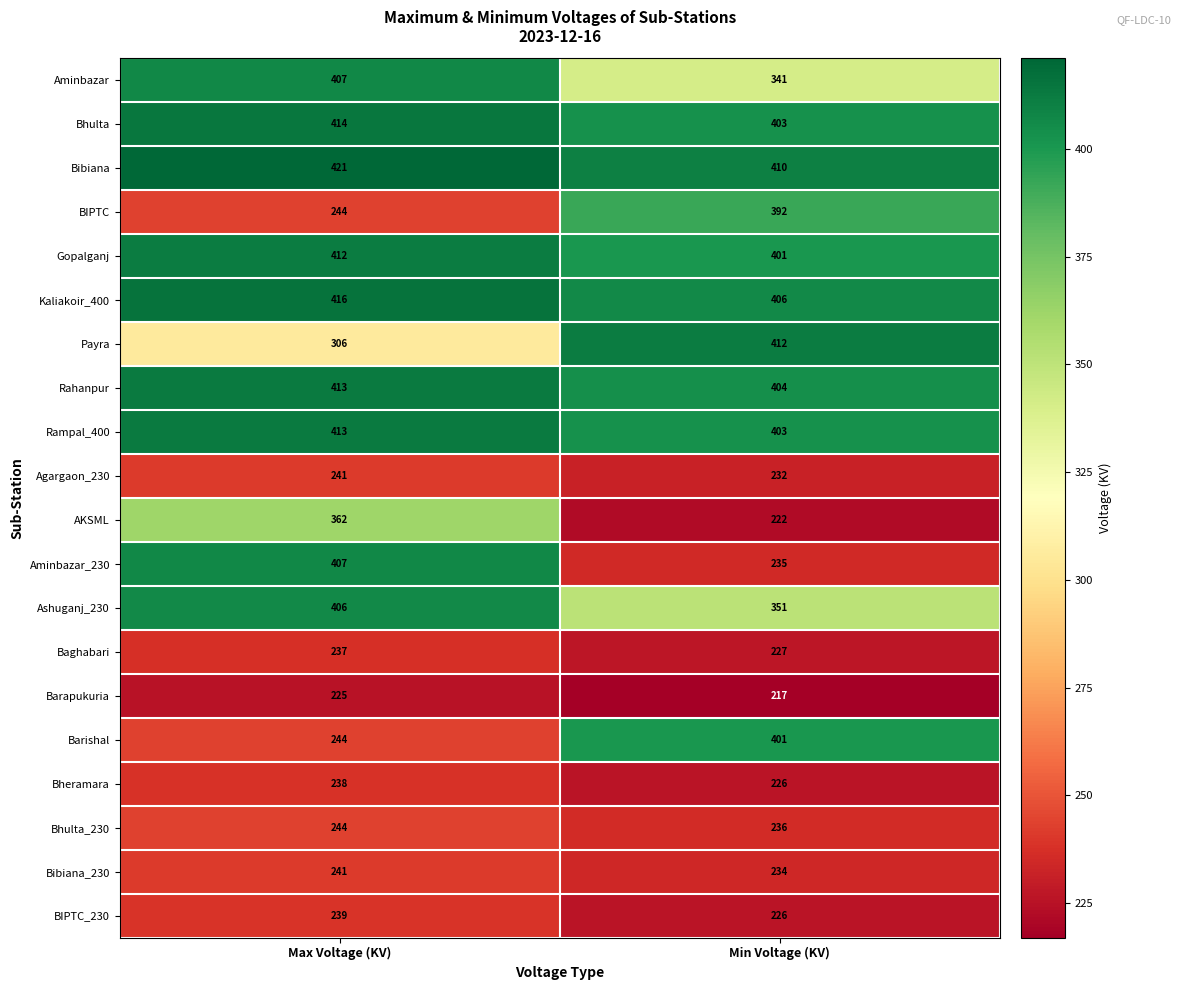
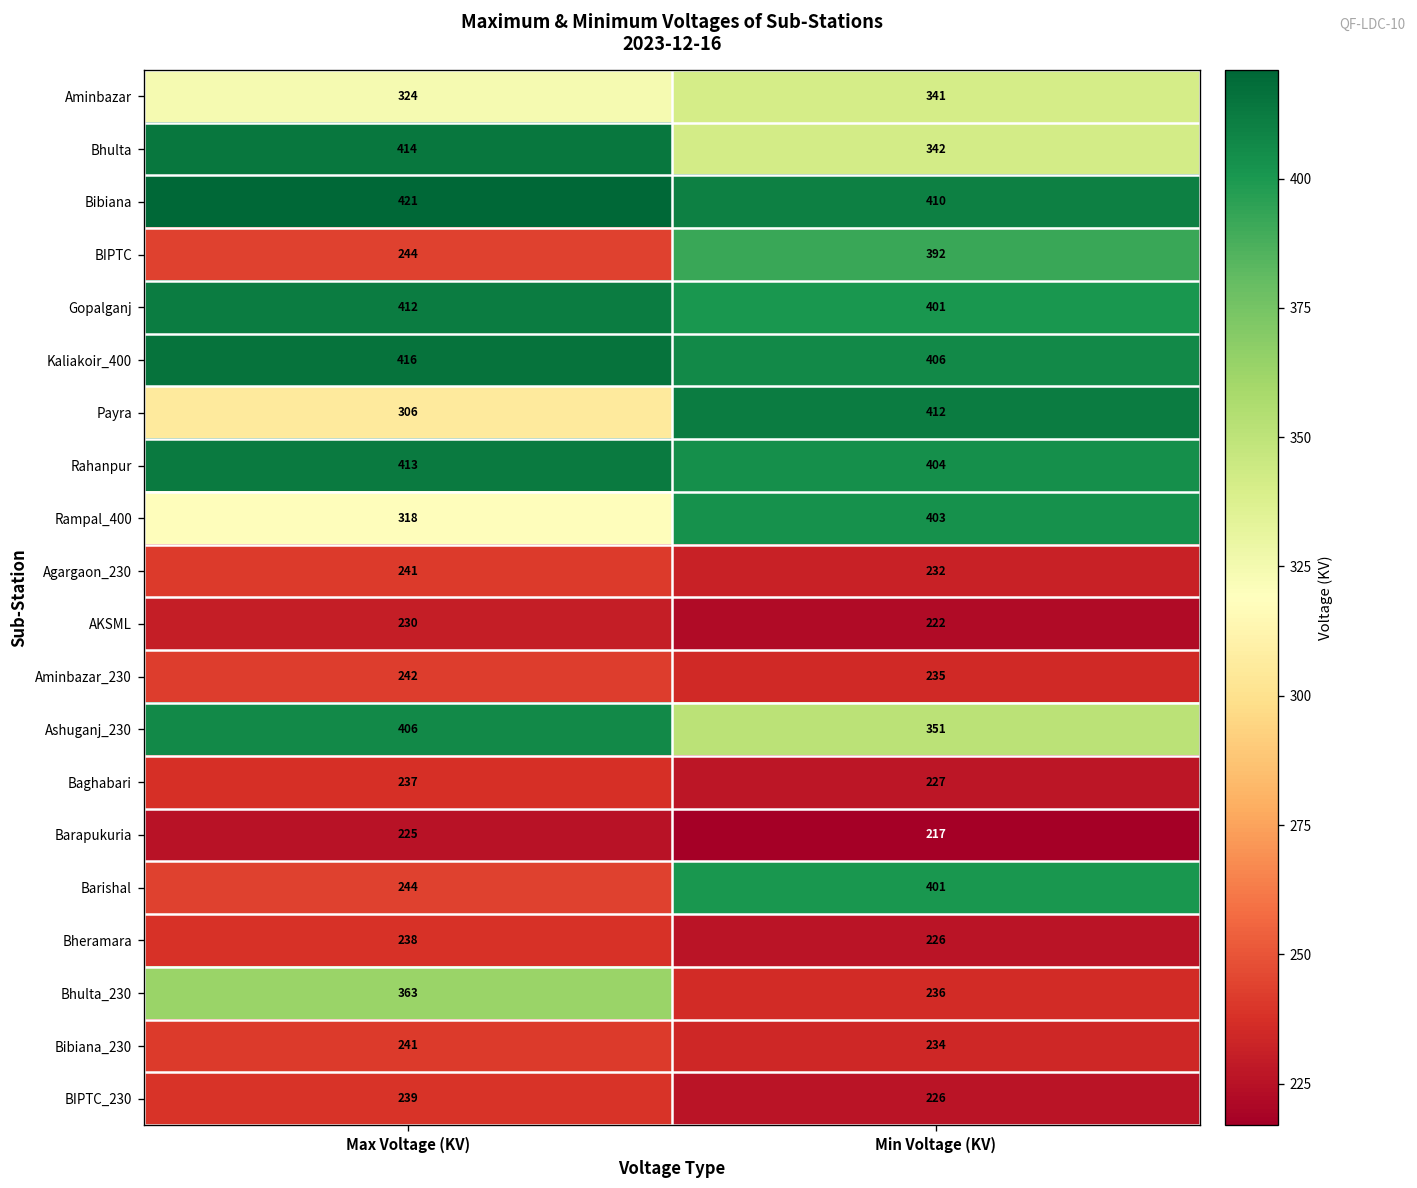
  {
    "Aminbazar": {
-     "Max Voltage (KV)": 407,
+     "Max Voltage (KV)": 324,
      "Min Voltage (KV)": 341
    },
    "Bhulta": {
      "Max Voltage (KV)": 414,
-     "Min Voltage (KV)": 403
+     "Min Voltage (KV)": 342
    },
    "Bibiana": {
      "Max Voltage (KV)": 421,
      "Min Voltage (KV)": 410
    },
    "BIPTC": {
      "Max Voltage (KV)": 244,
      "Min Voltage (KV)": 392
    },
    "Gopalganj": {
      "Max Voltage (KV)": 412,
      "Min Voltage (KV)": 401
    },
    "Kaliakoir_400": {
      "Max Voltage (KV)": 416,
      "Min Voltage (KV)": 406
    },
    "Payra": {
      "Max Voltage (KV)": 306,
      "Min Voltage (KV)": 412
    },
    "Rahanpur": {
      "Max Voltage (KV)": 413,
      "Min Voltage (KV)": 404
    },
    "Rampal_400": {
-     "Max Voltage (KV)": 413,
+     "Max Voltage (KV)": 318,
      "Min Voltage (KV)": 403
    },
    "Agargaon_230": {
      "Max Voltage (KV)": 241,
      "Min Voltage (KV)": 232
    },
    "AKSML": {
-     "Max Voltage (KV)": 362,
+     "Max Voltage (KV)": 230,
      "Min Voltage (KV)": 222
    },
    "Aminbazar_230": {
-     "Max Voltage (KV)": 407,
+     "Max Voltage (KV)": 242,
      "Min Voltage (KV)": 235
    },
    "Ashuganj_230": {
      "Max Voltage (KV)": 406,
      "Min Voltage (KV)": 351
    },
    "Baghabari": {
      "Max Voltage (KV)": 237,
      "Min Voltage (KV)": 227
    },
    "Barapukuria": {
      "Max Voltage (KV)": 225,
      "Min Voltage (KV)": 217
    },
    "Barishal": {
      "Max Voltage (KV)": 244,
      "Min Voltage (KV)": 401
    },
    "Bheramara": {
      "Max Voltage (KV)": 238,
      "Min Voltage (KV)": 226
    },
    "Bhulta_230": {
-     "Max Voltage (KV)": 244,
+     "Max Voltage (KV)": 363,
      "Min Voltage (KV)": 236
    },
    "Bibiana_230": {
      "Max Voltage (KV)": 241,
      "Min Voltage (KV)": 234
    },
    "BIPTC_230": {
      "Max Voltage (KV)": 239,
      "Min Voltage (KV)": 226
    }
  }
